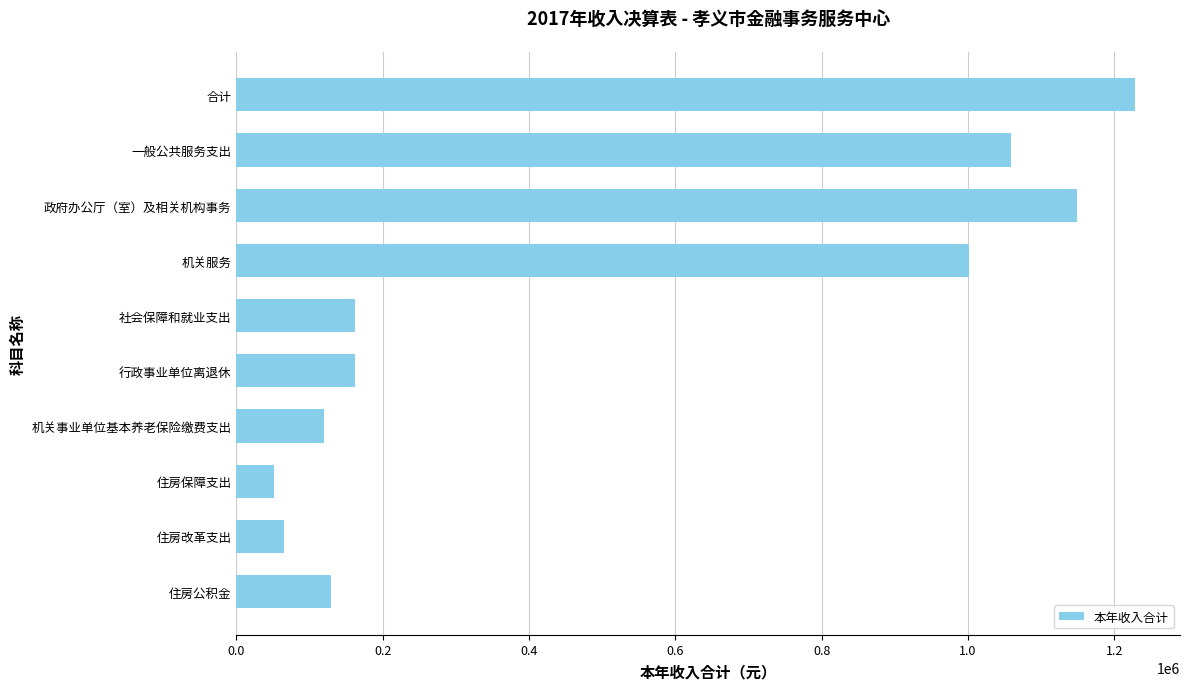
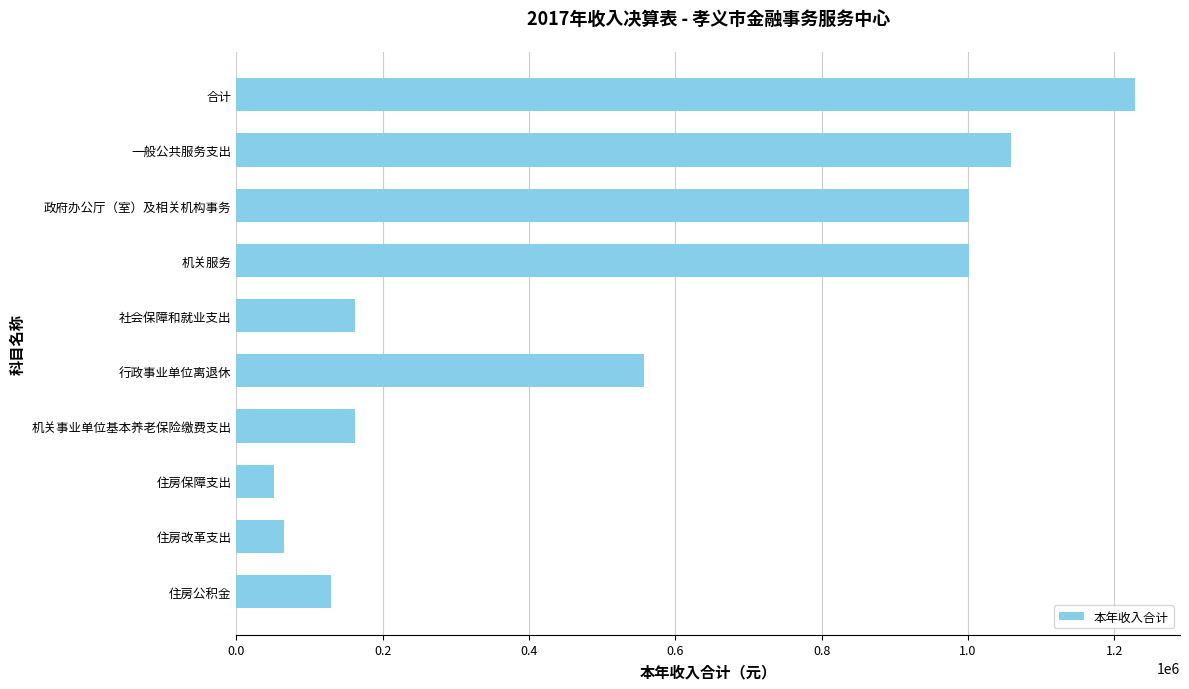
  {
    "合计": 1230000,
    "一般公共服务支出": 1060000,
-   "政府办公厅（室）及相关机构事务": 1150000,
+   "政府办公厅（室）及相关机构事务": 1000000,
    "机关服务": 1000000,
    "社会保障和就业支出": 160000,
-   "行政事业单位离退休": 160000,
-   "机关事业单位基本养老保险缴费支出": 120000,
+   "行政事业单位离退休": 560000,
+   "机关事业单位基本养老保险缴费支出": 160000,
    "住房保障支出": 50000,
    "住房改革支出": 60000,
    "住房公积金": 130000
  }
